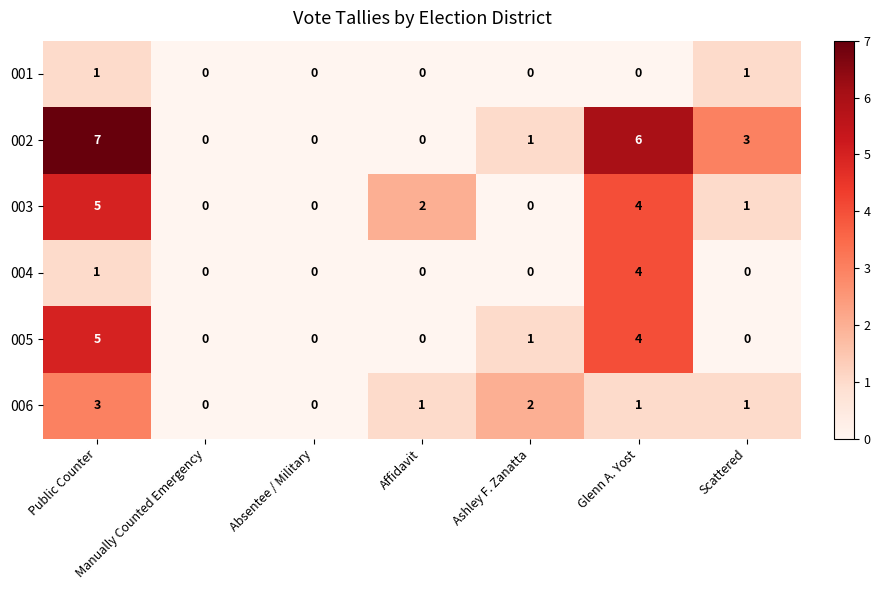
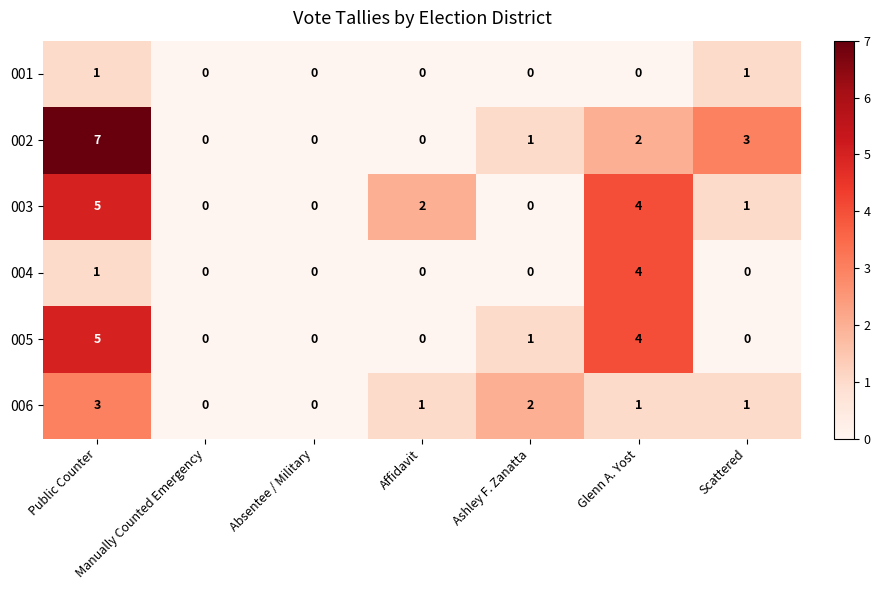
  {
    "001": {
      "Public Counter": 1,
      "Manually Counted Emergency": 0,
      "Absentee / Military": 0,
      "Affidavit": 0,
      "Ashley F. Zanatta": 0,
      "Glenn A. Yost": 0,
      "Scattered": 1
    },
    "002": {
      "Public Counter": 7,
      "Manually Counted Emergency": 0,
      "Absentee / Military": 0,
      "Affidavit": 0,
      "Ashley F. Zanatta": 1,
-     "Glenn A. Yost": 6,
+     "Glenn A. Yost": 2,
      "Scattered": 3
    },
    "003": {
      "Public Counter": 5,
      "Manually Counted Emergency": 0,
      "Absentee / Military": 0,
      "Affidavit": 2,
      "Ashley F. Zanatta": 0,
      "Glenn A. Yost": 4,
      "Scattered": 1
    },
    "004": {
      "Public Counter": 1,
      "Manually Counted Emergency": 0,
      "Absentee / Military": 0,
      "Affidavit": 0,
      "Ashley F. Zanatta": 0,
      "Glenn A. Yost": 4,
      "Scattered": 0
    },
    "005": {
      "Public Counter": 5,
      "Manually Counted Emergency": 0,
      "Absentee / Military": 0,
      "Affidavit": 0,
      "Ashley F. Zanatta": 1,
      "Glenn A. Yost": 4,
      "Scattered": 0
    },
    "006": {
      "Public Counter": 3,
      "Manually Counted Emergency": 0,
      "Absentee / Military": 0,
      "Affidavit": 1,
      "Ashley F. Zanatta": 2,
      "Glenn A. Yost": 1,
      "Scattered": 1
    }
  }
